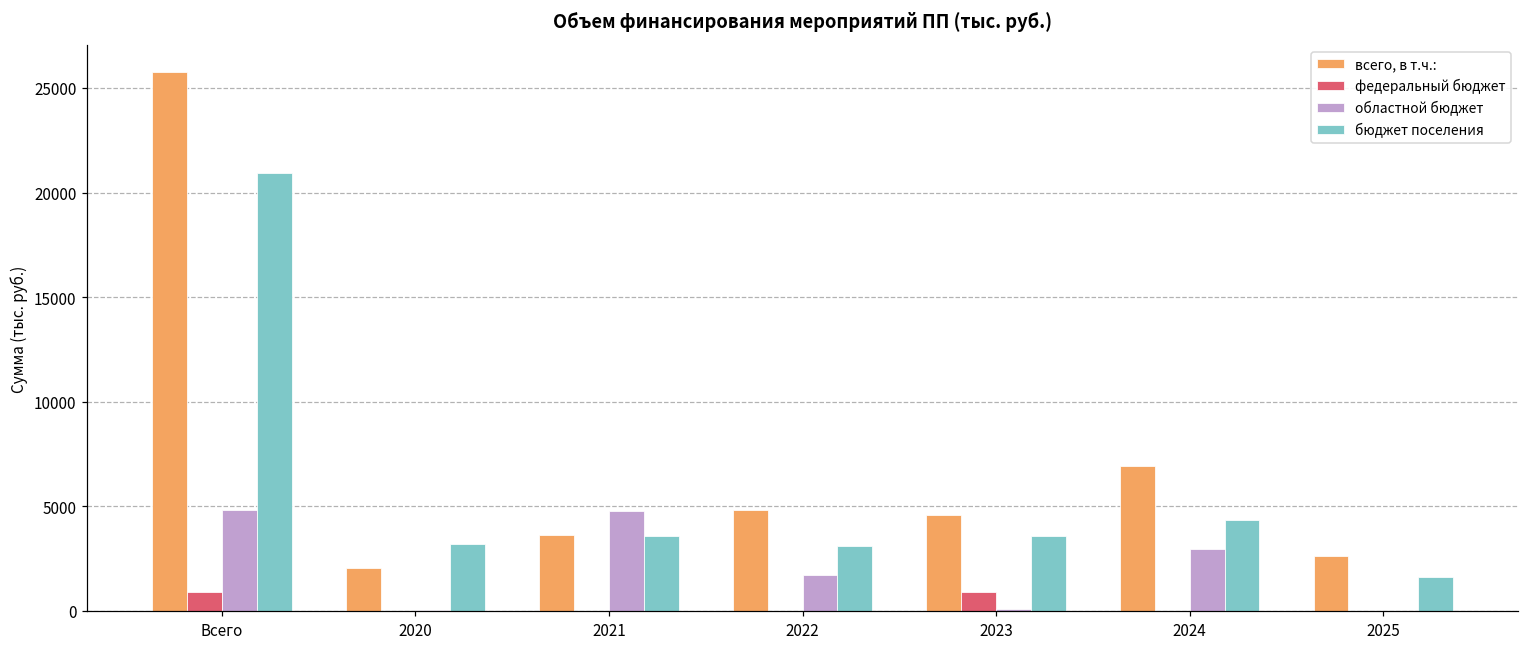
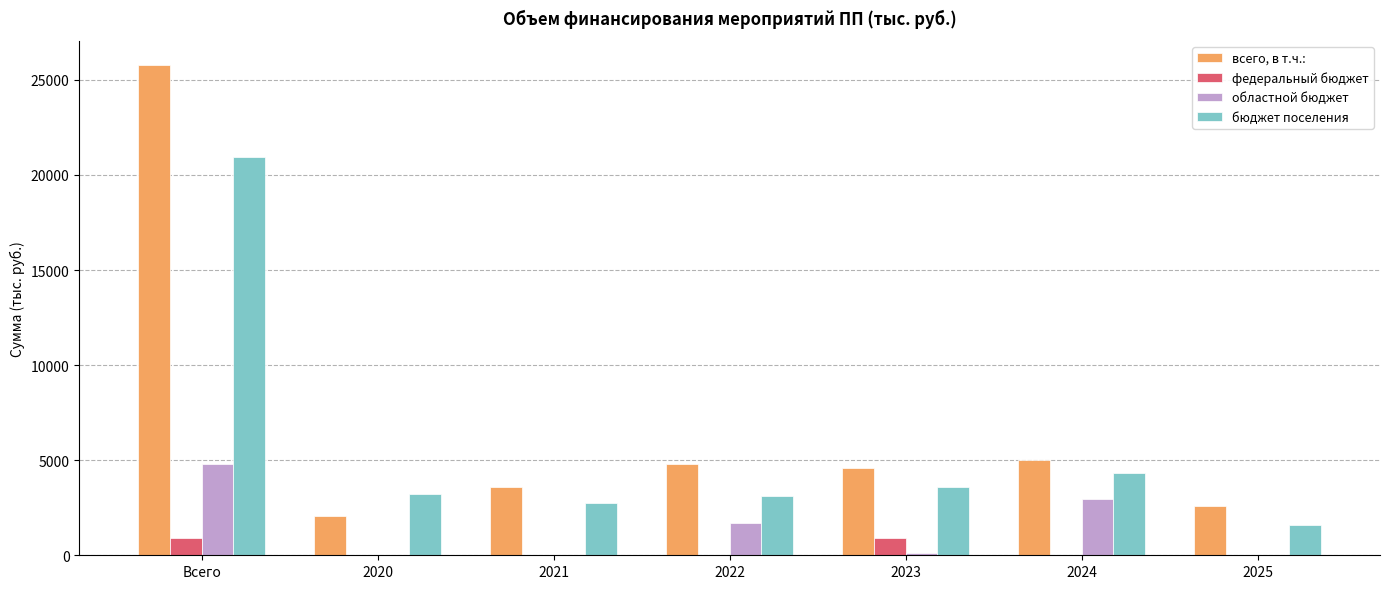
  {
    "всего, в т.ч.:": {
      "Всего": 25800,
      "2020": 2100,
      "2021": 3600,
      "2022": 4800,
      "2023": 4600,
-     "2024": 6900,
+     "2024": 5000,
      "2025": 2600
    },
    "федеральный бюджет": {
      "Всего": 900,
      "2020": 0,
      "2021": 0,
      "2022": 0,
      "2023": 900,
      "2024": 0,
      "2025": 0
    },
    "областной бюджет": {
      "Всего": 4800,
-     "2021": 4800,
+     "2021": 0,
      "2022": 1700,
      "2024": 2900,
      "2025": 0
    },
    "бюджет поселения": {
      "Всего": 20900,
      "2020": 3200,
-     "2021": 3600,
+     "2021": 2800,
      "2022": 3100,
      "2023": 3600,
      "2024": 4300,
      "2025": 1600
    }
  }
